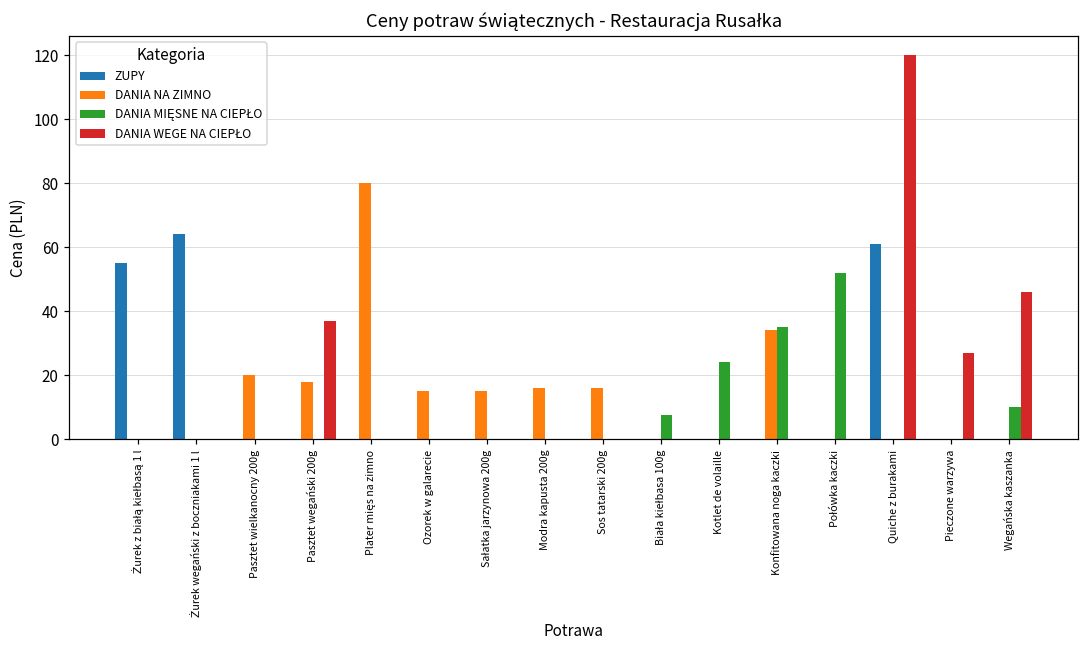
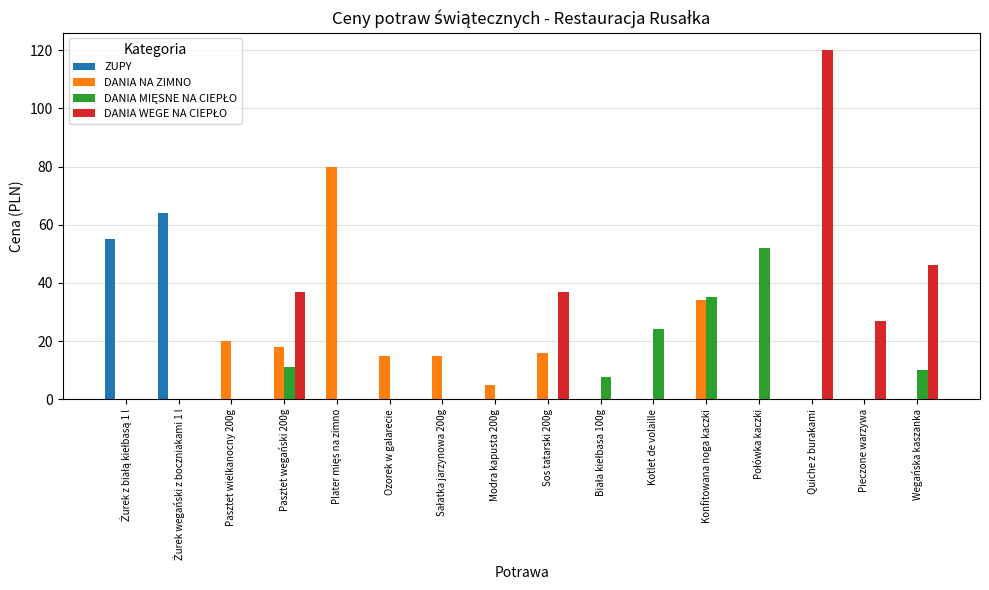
  {
    "ZUPY": {
      "Żurek z białą kiełbasą 1 l": 55,
      "Żurek wegański z boczniakami 1 l": 64,
      "Pasztet wielkanocny 200g": 0,
      "Pasztet wegański 200g": 0,
      "Plater mięs na zimno": 0,
      "Ozorek w galarecie": 0,
      "Sałatka jarzynowa 200g": 0,
      "Modra kapusta 200g": 0,
      "Sos tatarski 200g": 0,
      "Biała kiełbasa 100g": 0,
      "Kotlet de volaille": 0,
      "Konfitowana noga kaczki": 0,
      "Połówka kaczki": 0,
-     "Quiche z burakami": 61,
+     "Quiche z burakami": 0,
      "Pieczone warzywa": 0,
      "Wegańska kaszanka": 0
    },
    "DANIA NA ZIMNO": {
      "Żurek z białą kiełbasą 1 l": 0,
      "Żurek wegański z boczniakami 1 l": 0,
      "Pasztet wielkanocny 200g": 20,
      "Pasztet wegański 200g": 18,
      "Plater mięs na zimno": 80,
      "Ozorek w galarecie": 15,
      "Sałatka jarzynowa 200g": 15,
-     "Modra kapusta 200g": 16,
+     "Modra kapusta 200g": 5,
      "Sos tatarski 200g": 16,
      "Biała kiełbasa 100g": 0,
      "Kotlet de volaille": 0,
      "Konfitowana noga kaczki": 34,
      "Połówka kaczki": 0,
      "Quiche z burakami": 0,
      "Pieczone warzywa": 0,
      "Wegańska kaszanka": 0
    },
    "DANIA MIĘSNE NA CIEPŁO": {
      "Żurek z białą kiełbasą 1 l": 0,
      "Żurek wegański z boczniakami 1 l": 0,
      "Pasztet wielkanocny 200g": 0,
-     "Pasztet wegański 200g": 0,
+     "Pasztet wegański 200g": 11,
      "Plater mięs na zimno": 0,
      "Ozorek w galarecie": 0,
      "Sałatka jarzynowa 200g": 0,
      "Modra kapusta 200g": 0,
      "Sos tatarski 200g": 0,
      "Biała kiełbasa 100g": 8,
      "Kotlet de volaille": 24,
      "Konfitowana noga kaczki": 35,
      "Połówka kaczki": 52,
      "Quiche z burakami": 0,
      "Pieczone warzywa": 0,
      "Wegańska kaszanka": 10
    },
    "DANIA WEGE NA CIEPŁO": {
      "Żurek z białą kiełbasą 1 l": 0,
      "Żurek wegański z boczniakami 1 l": 0,
      "Pasztet wielkanocny 200g": 0,
      "Pasztet wegański 200g": 37,
      "Plater mięs na zimno": 0,
      "Ozorek w galarecie": 0,
      "Sałatka jarzynowa 200g": 0,
      "Modra kapusta 200g": 0,
-     "Sos tatarski 200g": 0,
+     "Sos tatarski 200g": 37,
      "Biała kiełbasa 100g": 0,
      "Kotlet de volaille": 0,
      "Konfitowana noga kaczki": 0,
      "Połówka kaczki": 0,
      "Quiche z burakami": 120,
      "Pieczone warzywa": 27,
      "Wegańska kaszanka": 46
    }
  }
